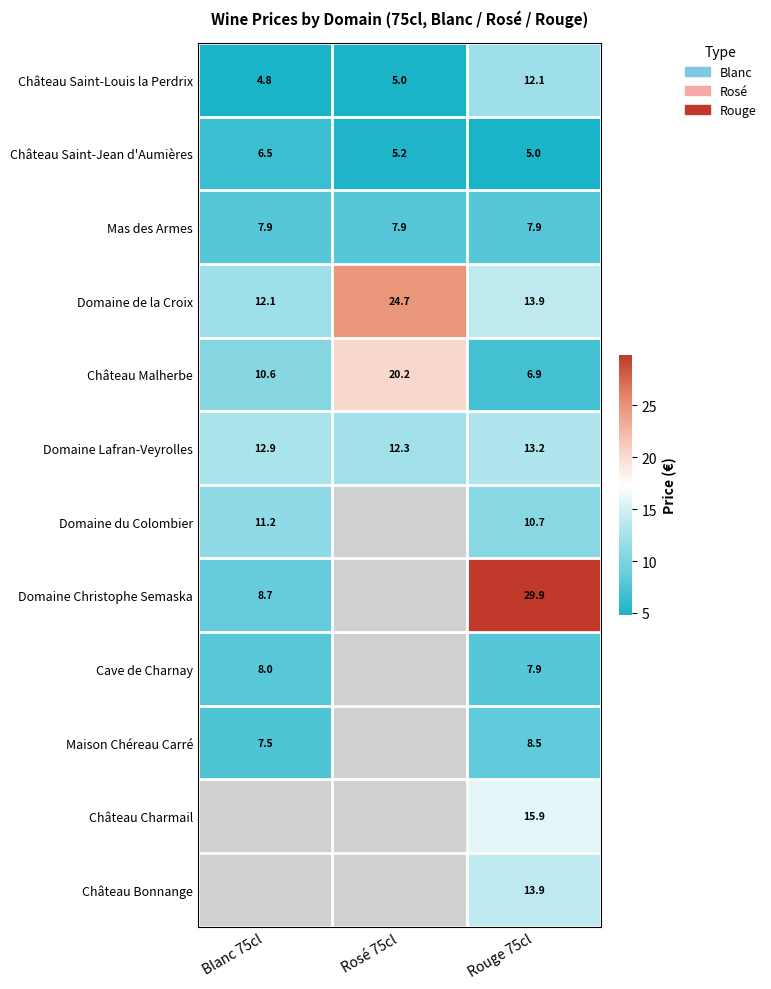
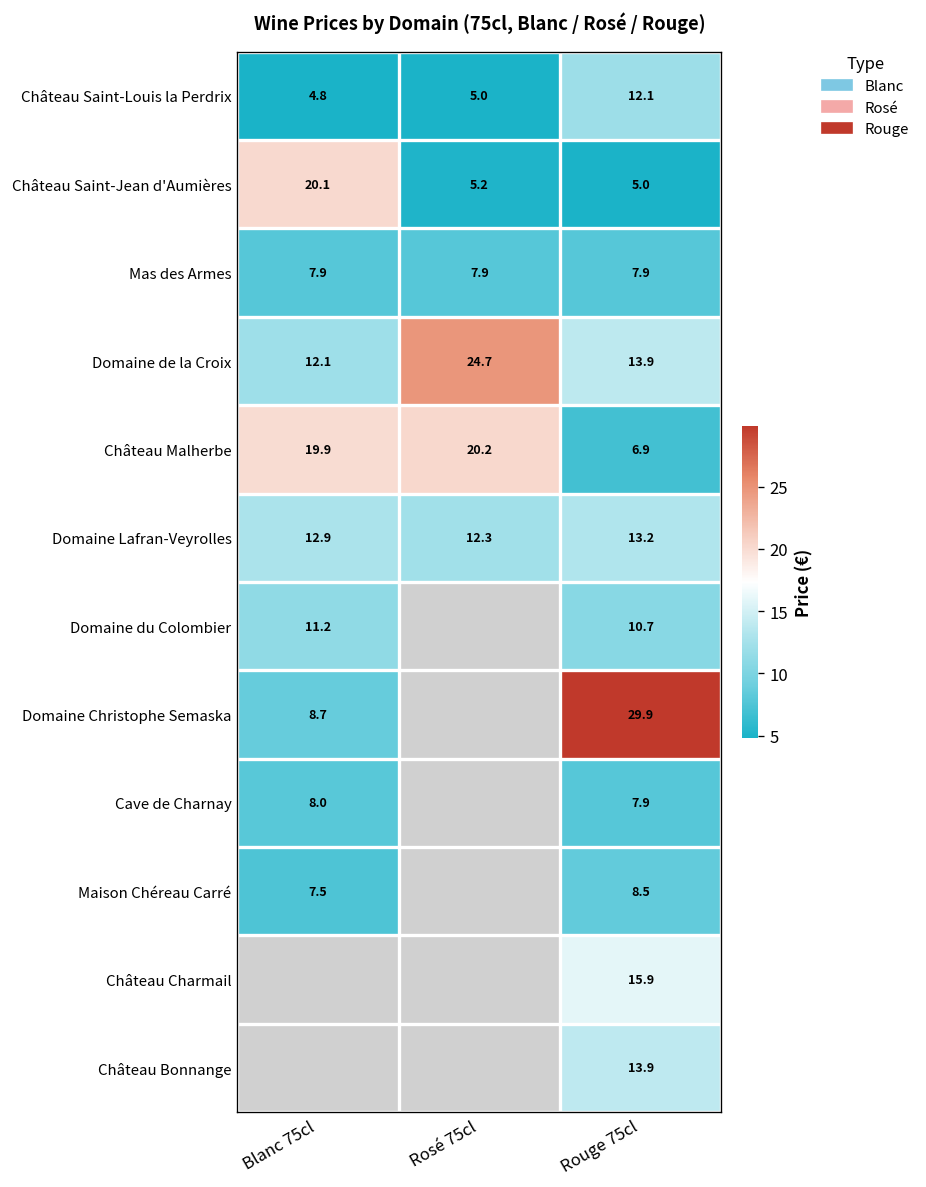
  {
    "Château Saint-Louis la Perdrix": {
      "Blanc 75cl": 4.8,
      "Rosé 75cl": 5.0,
      "Rouge 75cl": 12.1
    },
    "Château Saint-Jean d'Aumières": {
-     "Blanc 75cl": 6.5,
+     "Blanc 75cl": 20.1,
      "Rosé 75cl": 5.2,
      "Rouge 75cl": 5.0
    },
    "Mas des Armes": {
      "Blanc 75cl": 7.9,
      "Rosé 75cl": 7.9,
      "Rouge 75cl": 7.9
    },
    "Domaine de la Croix": {
      "Blanc 75cl": 12.1,
      "Rosé 75cl": 24.7,
      "Rouge 75cl": 13.9
    },
    "Château Malherbe": {
-     "Blanc 75cl": 10.6,
+     "Blanc 75cl": 19.9,
      "Rosé 75cl": 20.2,
      "Rouge 75cl": 6.9
    },
    "Domaine Lafran-Veyrolles": {
      "Blanc 75cl": 12.9,
      "Rosé 75cl": 12.3,
      "Rouge 75cl": 13.2
    },
    "Domaine du Colombier": {
      "Blanc 75cl": 11.2,
      "Rouge 75cl": 10.7
    },
    "Domaine Christophe Semaska": {
      "Blanc 75cl": 8.7,
      "Rouge 75cl": 29.9
    },
    "Cave de Charnay": {
      "Blanc 75cl": 8.0,
      "Rouge 75cl": 7.9
    },
    "Maison Chéreau Carré": {
      "Blanc 75cl": 7.5,
      "Rouge 75cl": 8.5
    },
    "Château Charmail": {
      "Rouge 75cl": 15.9
    },
    "Château Bonnange": {
      "Rouge 75cl": 13.9
    }
  }
